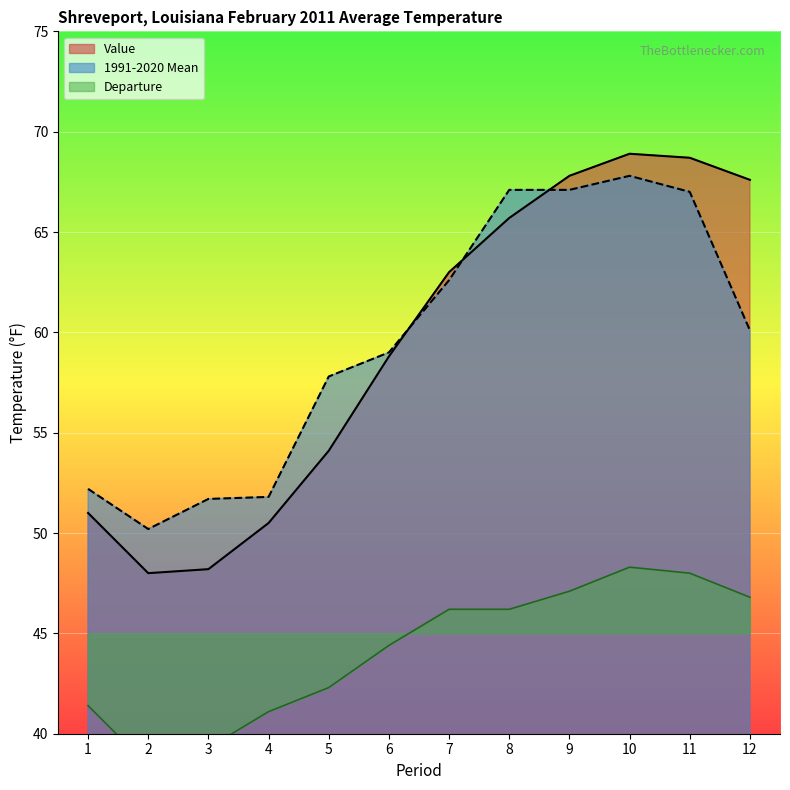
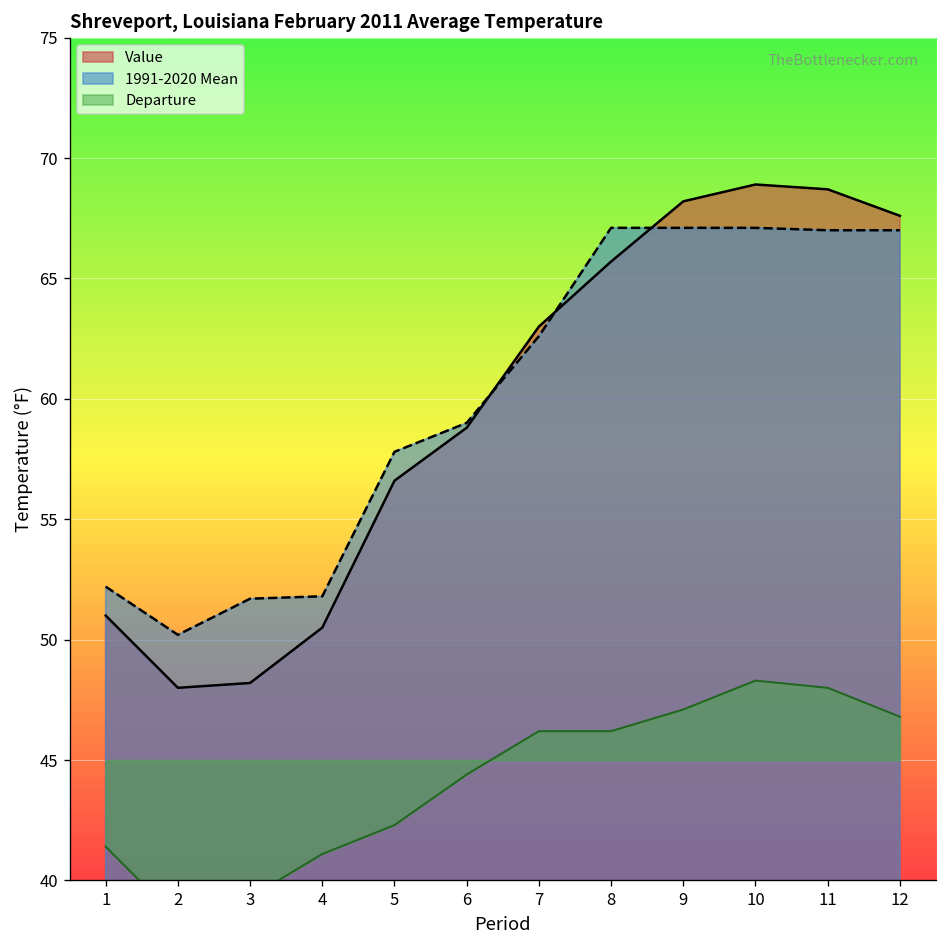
  {
    "Value": {
      "1": 51.0,
      "2": 48.0,
      "3": 48.2,
      "4": 50.5,
-     "5": 54.1,
+     "5": 56.6,
      "6": 58.8,
      "7": 63.0,
      "8": 65.7,
-     "9": 67.8,
+     "9": 68.2,
      "10": 68.9,
      "11": 68.7,
      "12": 67.6
    },
    "1991-2020 Mean": {
      "1": 52.2,
      "2": 50.2,
      "3": 51.7,
      "4": 51.8,
      "5": 57.8,
      "6": 59.0,
      "7": 62.6,
      "8": 67.1,
      "9": 67.1,
-     "10": 67.8,
+     "10": 67.1,
      "11": 67.0,
-     "12": 60.1
+     "12": 67.0
    }
  }
